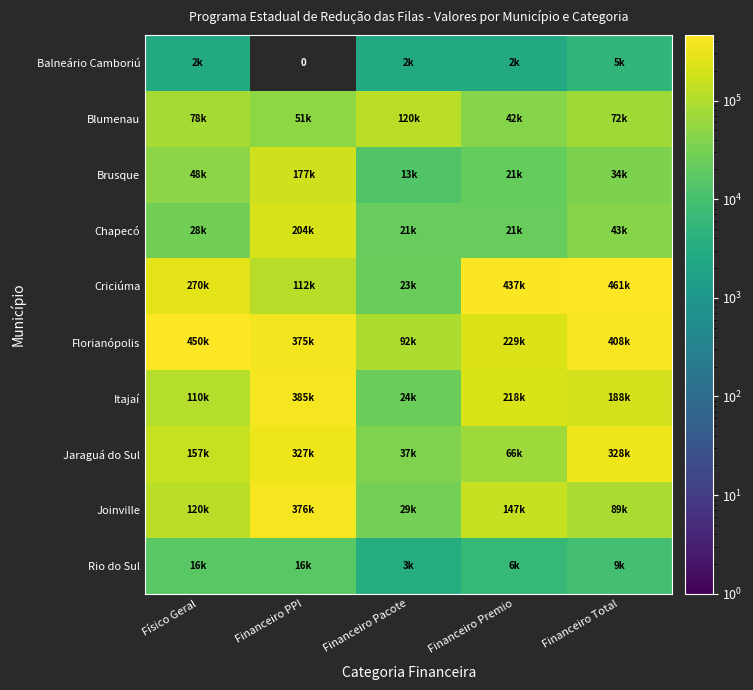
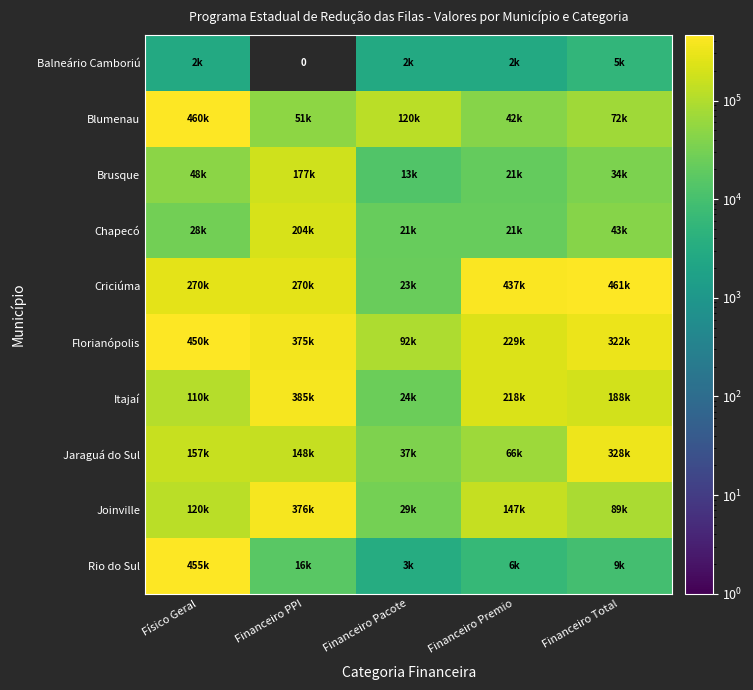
  {
    "Balneário Camboriú": {
      "Físico Geral": "2k",
      "Financeiro PPI": "0",
      "Financeiro Pacote": "2k",
      "Financeiro Premio": "2k",
      "Financeiro Total": "5k"
    },
    "Blumenau": {
-     "Físico Geral": "78k",
+     "Físico Geral": "460k",
      "Financeiro PPI": "51k",
      "Financeiro Pacote": "120k",
      "Financeiro Premio": "42k",
      "Financeiro Total": "72k"
    },
    "Brusque": {
      "Físico Geral": "48k",
      "Financeiro PPI": "177k",
      "Financeiro Pacote": "13k",
      "Financeiro Premio": "21k",
      "Financeiro Total": "34k"
    },
    "Chapecó": {
      "Físico Geral": "28k",
      "Financeiro PPI": "204k",
      "Financeiro Pacote": "21k",
      "Financeiro Premio": "21k",
      "Financeiro Total": "43k"
    },
    "Criciúma": {
      "Físico Geral": "270k",
-     "Financeiro PPI": "112k",
+     "Financeiro PPI": "270k",
      "Financeiro Pacote": "23k",
      "Financeiro Premio": "437k",
      "Financeiro Total": "461k"
    },
    "Florianópolis": {
      "Físico Geral": "450k",
      "Financeiro PPI": "375k",
      "Financeiro Pacote": "92k",
      "Financeiro Premio": "229k",
-     "Financeiro Total": "408k"
+     "Financeiro Total": "322k"
    },
    "Itajaí": {
      "Físico Geral": "110k",
      "Financeiro PPI": "385k",
      "Financeiro Pacote": "24k",
      "Financeiro Premio": "218k",
      "Financeiro Total": "188k"
    },
    "Jaraguá do Sul": {
      "Físico Geral": "157k",
-     "Financeiro PPI": "327k",
+     "Financeiro PPI": "148k",
      "Financeiro Pacote": "37k",
      "Financeiro Premio": "66k",
      "Financeiro Total": "328k"
    },
    "Joinville": {
      "Físico Geral": "120k",
      "Financeiro PPI": "376k",
      "Financeiro Pacote": "29k",
      "Financeiro Premio": "147k",
      "Financeiro Total": "89k"
    },
    "Rio do Sul": {
-     "Físico Geral": "16k",
+     "Físico Geral": "455k",
      "Financeiro PPI": "16k",
      "Financeiro Pacote": "3k",
      "Financeiro Premio": "6k",
      "Financeiro Total": "9k"
    }
  }
